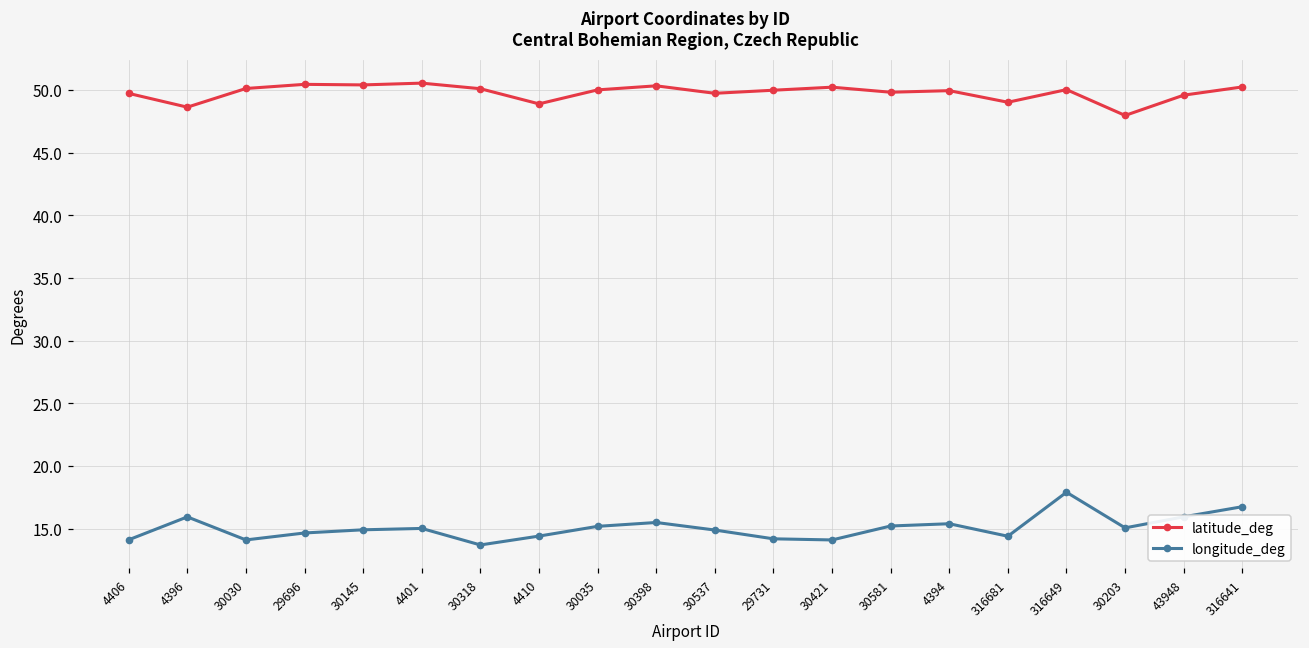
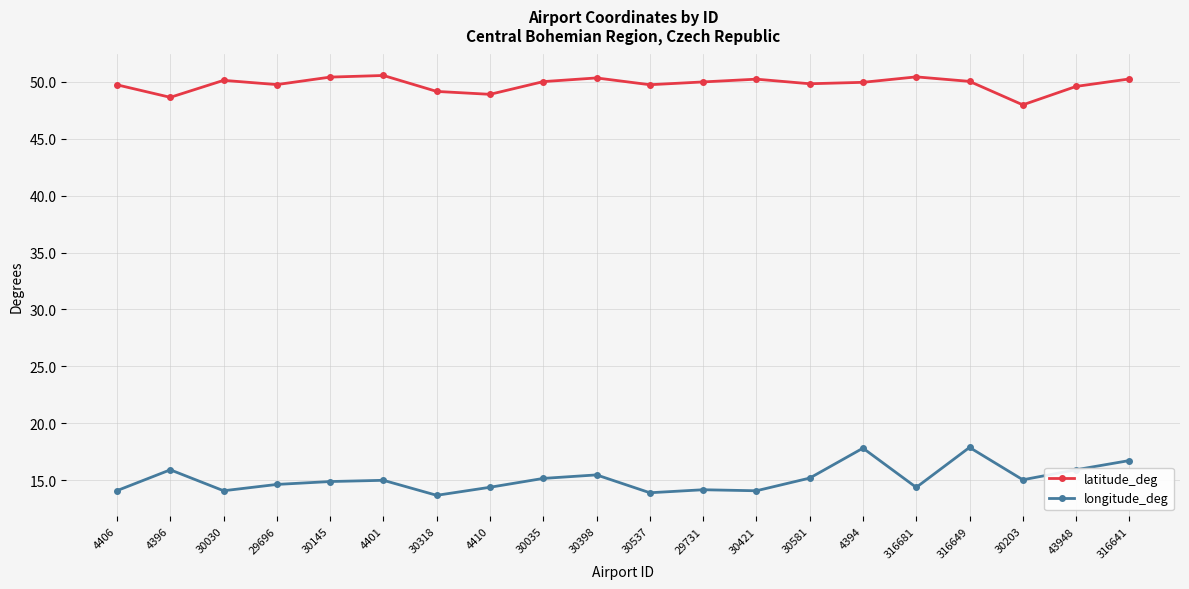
  {
    "latitude_deg": {
      "4406": 49.7,
      "4396": 48.6,
      "30030": 50.1,
-     "29696": 50.4,
+     "29696": 49.7,
      "30145": 50.4,
      "4401": 50.5,
-     "30318": 50.1,
+     "30318": 49.1,
      "4410": 48.9,
      "30035": 50.0,
      "30398": 50.3,
      "30537": 49.7,
      "29731": 50.0,
      "30421": 50.2,
      "30581": 49.8,
      "4394": 49.9,
-     "316681": 49.0,
+     "316681": 50.4,
      "316649": 50.0,
      "30203": 48.0,
      "43948": 49.6,
      "316641": 50.2
    },
    "longitude_deg": {
      "4406": 14.1,
      "4396": 15.9,
      "30030": 14.1,
      "29696": 14.6,
      "30145": 14.9,
      "4401": 15.0,
      "30318": 13.7,
      "4410": 14.4,
      "30035": 15.2,
      "30398": 15.5,
-     "30537": 14.9,
+     "30537": 13.9,
      "29731": 14.2,
      "30421": 14.1,
      "30581": 15.2,
-     "4394": 15.4,
+     "4394": 17.8,
      "316681": 14.4,
      "316649": 17.9,
      "30203": 15.1,
      "316641": 16.7
    }
  }
